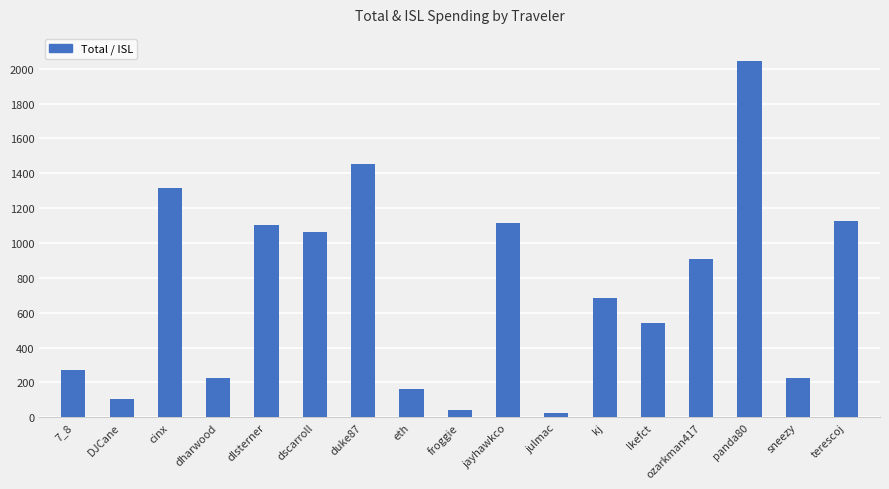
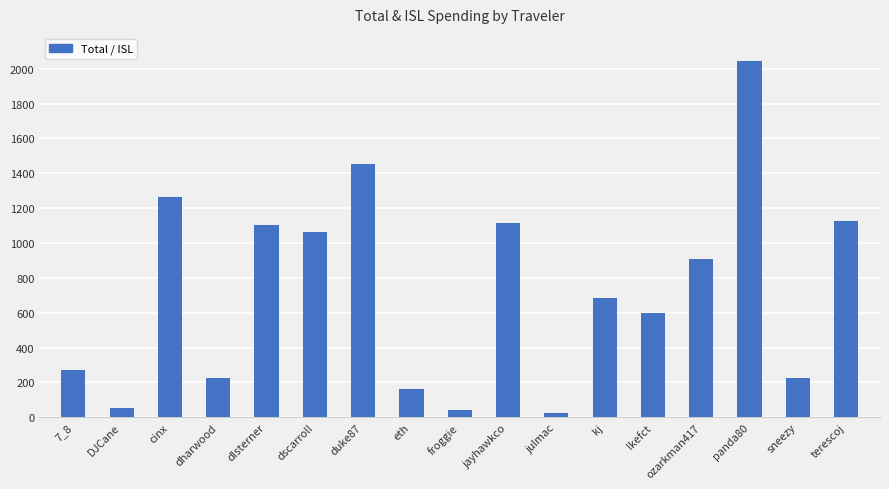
  {
    "7_8": 270,
-   "DJCane": 110,
-   "cinx": 1320,
+   "DJCane": 50,
+   "cinx": 1260,
    "dharwood": 230,
    "dlsterner": 1110,
    "dscarroll": 1070,
    "duke87": 1460,
    "eth": 160,
    "froggie": 40,
    "jayhawkco": 1110,
    "julmac": 30,
    "kj": 680,
-   "lkefct": 540,
+   "lkefct": 600,
    "ozarkman417": 910,
    "panda80": 2040,
    "sneezy": 220,
    "terescoj": 1130
  }
